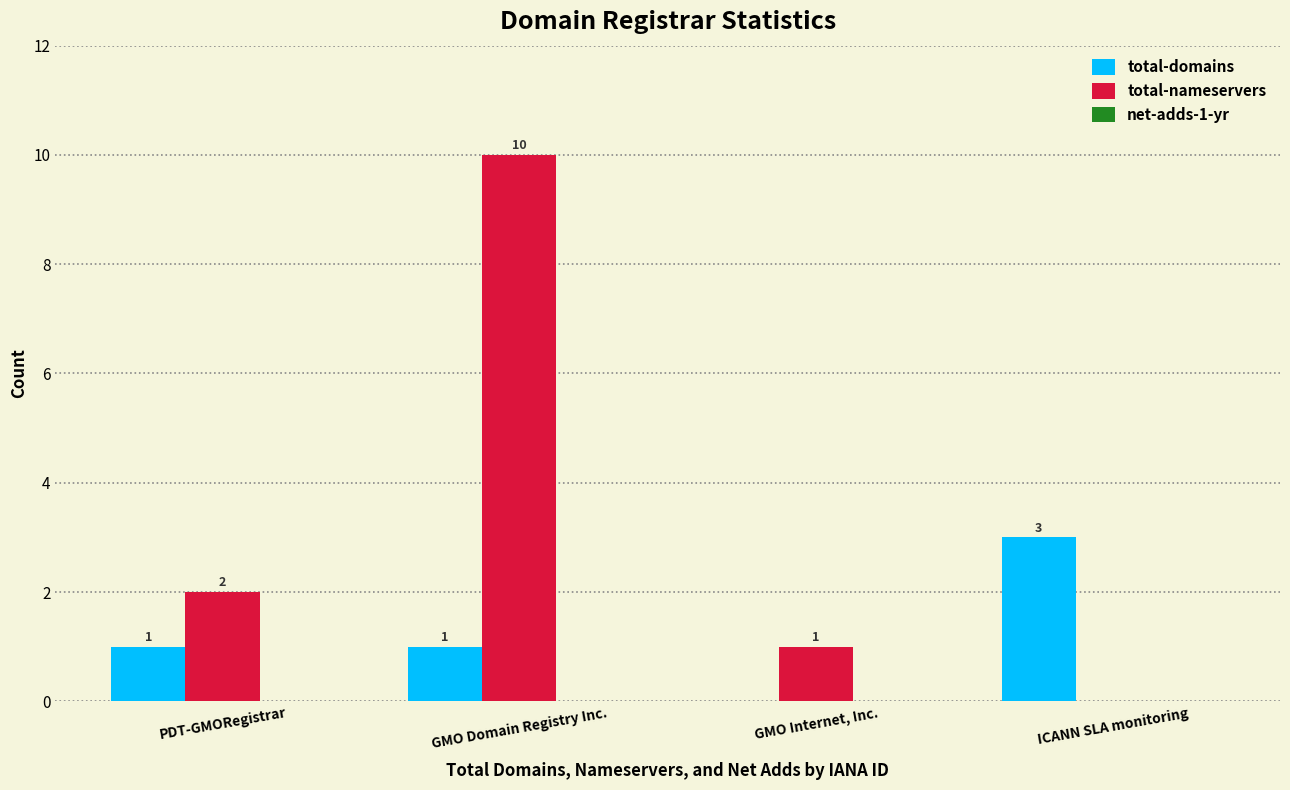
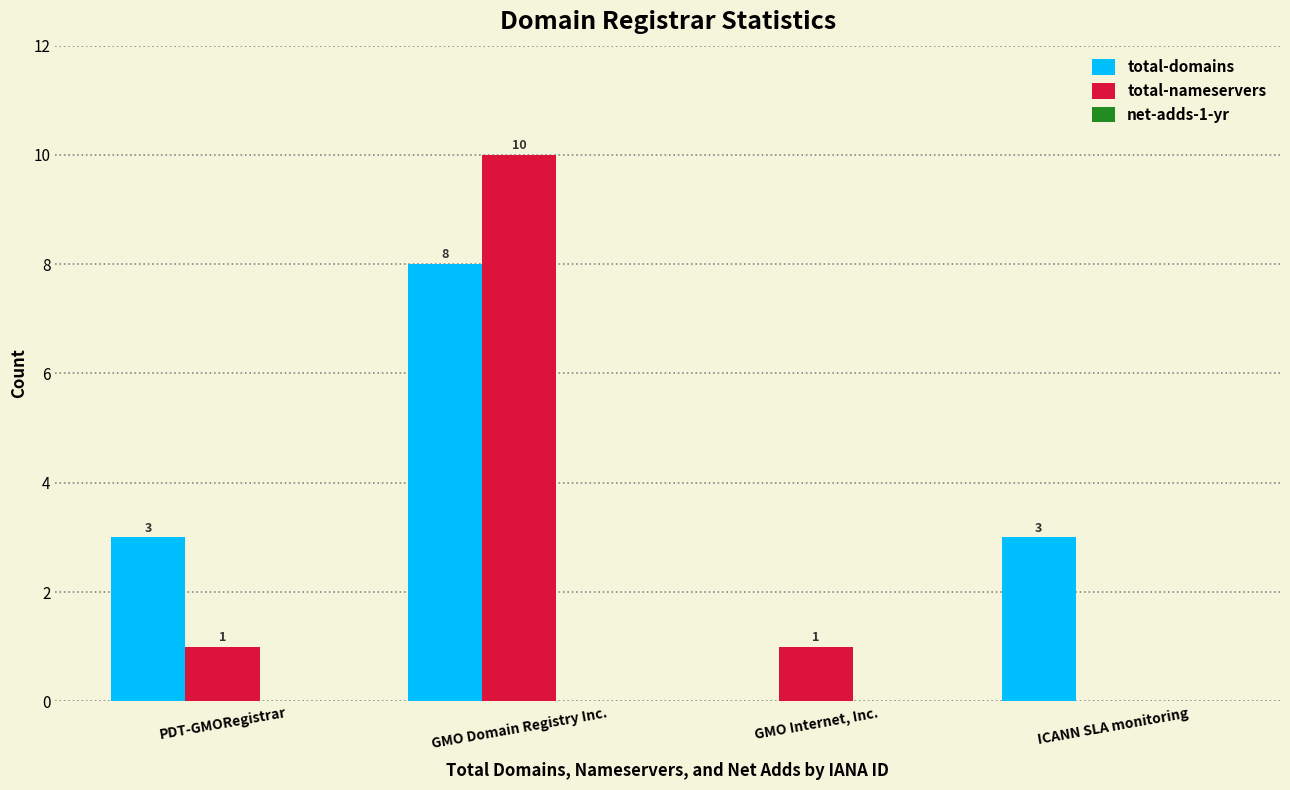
  {
    "total-domains": {
-     "PDT-GMORegistrar": 1,
-     "GMO Domain Registry Inc.": 1,
+     "PDT-GMORegistrar": 3,
+     "GMO Domain Registry Inc.": 8,
      "ICANN SLA monitoring": 3
    },
    "total-nameservers": {
-     "PDT-GMORegistrar": 2,
+     "PDT-GMORegistrar": 1,
      "GMO Domain Registry Inc.": 10,
      "GMO Internet, Inc.": 1
    },
    "net-adds-1-yr": {
      "PDT-GMORegistrar": 0.0,
      "GMO Domain Registry Inc.": 0.0,
      "GMO Internet, Inc.": 0.0,
      "ICANN SLA monitoring": 0.0
    }
  }
